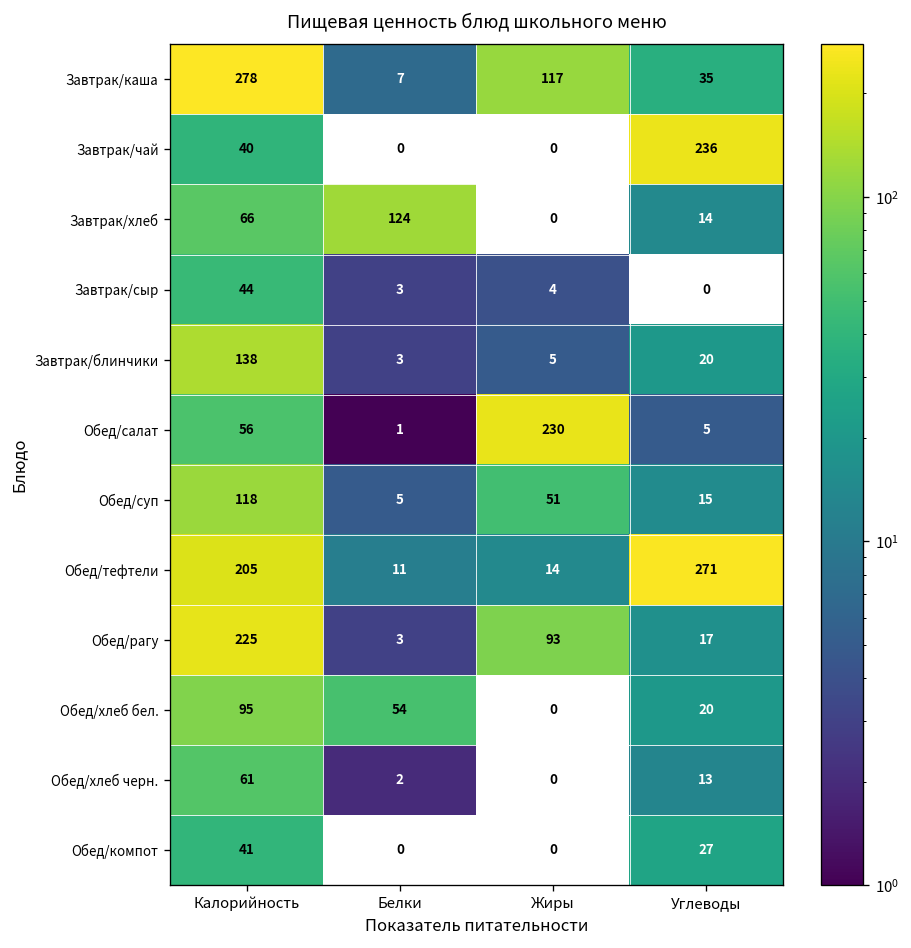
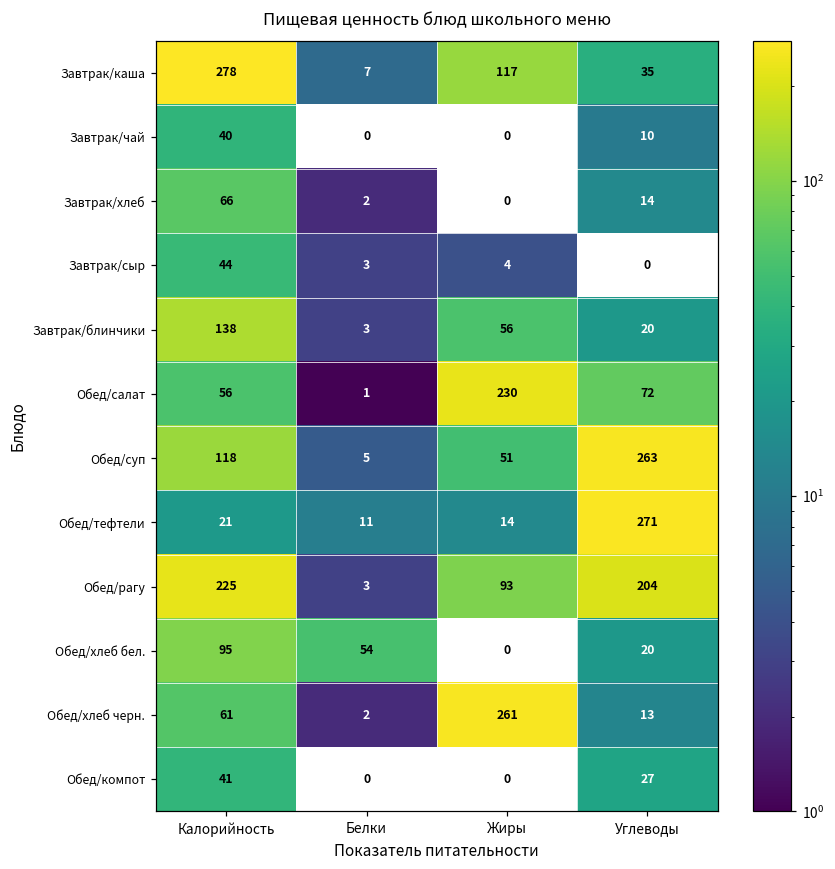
  {
    "Завтрак/каша": {
      "Калорийность": 278,
      "Белки": 7,
      "Жиры": 117,
      "Углеводы": 35
    },
    "Завтрак/чай": {
      "Калорийность": 40,
      "Белки": 0,
      "Жиры": 0,
-     "Углеводы": 236
+     "Углеводы": 10
    },
    "Завтрак/хлеб": {
      "Калорийность": 66,
-     "Белки": 124,
+     "Белки": 2,
      "Жиры": 0,
      "Углеводы": 14
    },
    "Завтрак/сыр": {
      "Калорийность": 44,
      "Белки": 3,
      "Жиры": 4,
      "Углеводы": 0
    },
    "Завтрак/блинчики": {
      "Калорийность": 138,
      "Белки": 3,
-     "Жиры": 5,
+     "Жиры": 56,
      "Углеводы": 20
    },
    "Обед/салат": {
      "Калорийность": 56,
      "Белки": 1,
      "Жиры": 230,
-     "Углеводы": 5
+     "Углеводы": 72
    },
    "Обед/суп": {
      "Калорийность": 118,
      "Белки": 5,
      "Жиры": 51,
-     "Углеводы": 15
+     "Углеводы": 263
    },
    "Обед/тефтели": {
-     "Калорийность": 205,
+     "Калорийность": 21,
      "Белки": 11,
      "Жиры": 14,
      "Углеводы": 271
    },
    "Обед/рагу": {
      "Калорийность": 225,
      "Белки": 3,
      "Жиры": 93,
-     "Углеводы": 17
+     "Углеводы": 204
    },
    "Обед/хлеб бел.": {
      "Калорийность": 95,
      "Белки": 54,
      "Жиры": 0,
      "Углеводы": 20
    },
    "Обед/хлеб черн.": {
      "Калорийность": 61,
      "Белки": 2,
-     "Жиры": 0,
+     "Жиры": 261,
      "Углеводы": 13
    },
    "Обед/компот": {
      "Калорийность": 41,
      "Белки": 0,
      "Жиры": 0,
      "Углеводы": 27
    }
  }
